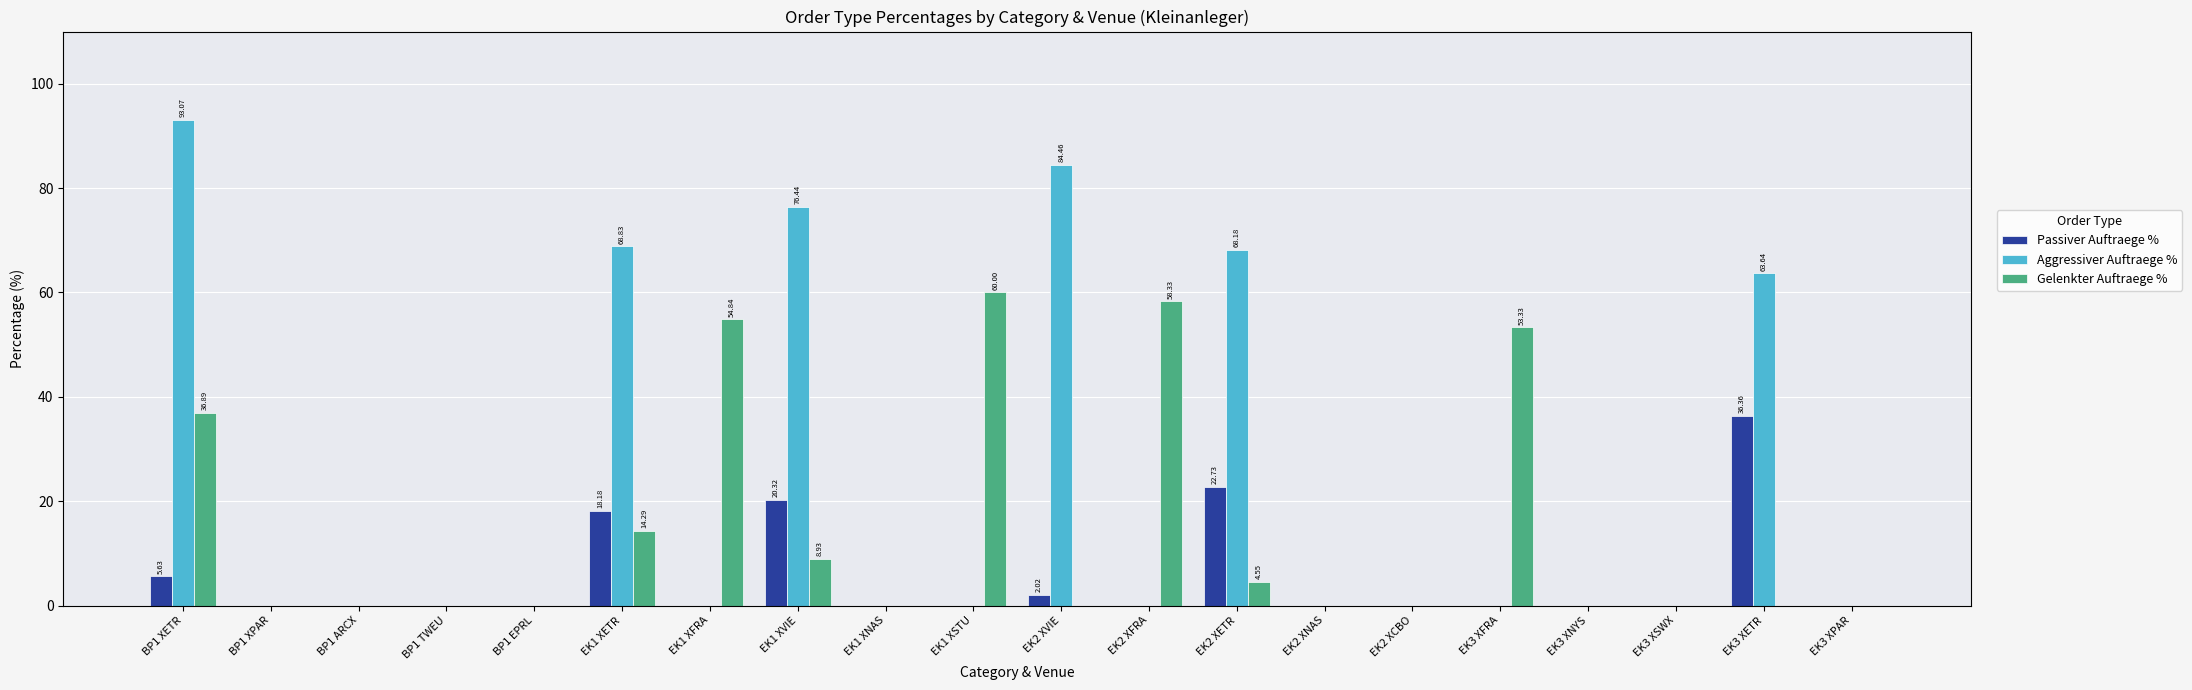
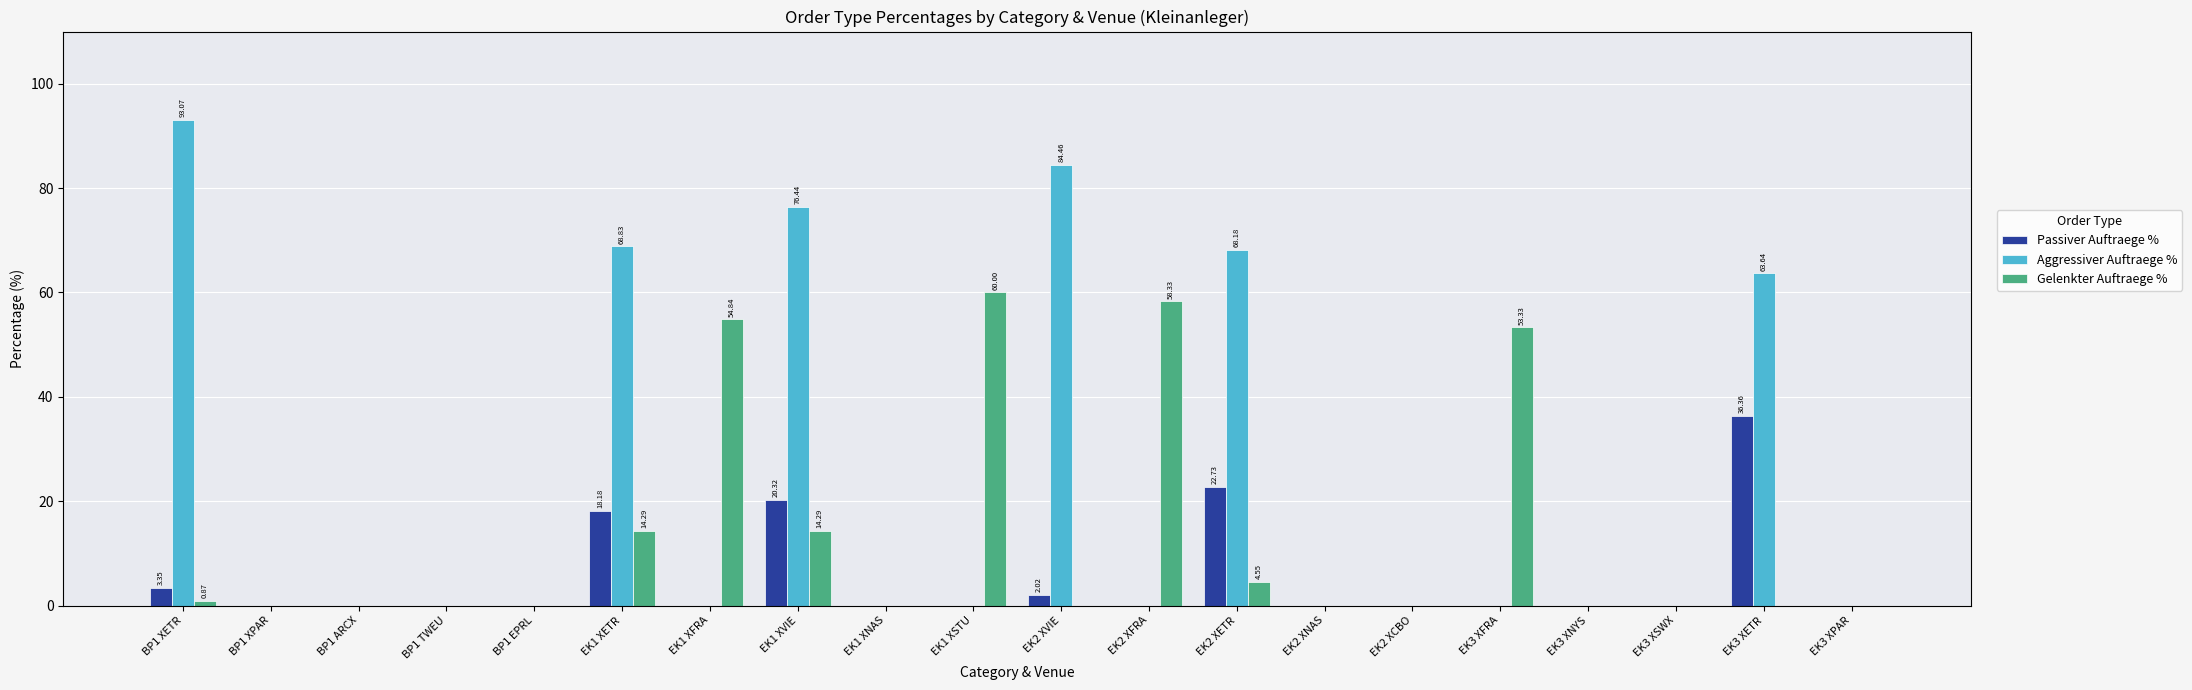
  {
    "Passiver Auftraege %": {
-     "BP1 XETR": 5.63,
+     "BP1 XETR": 3.35,
      "EK1 XETR": 18.18,
      "EK1 XVIE": 20.32,
      "EK2 XVIE": 2.02,
      "EK2 XETR": 22.73,
      "EK3 XETR": 36.36
    },
    "Aggressiver Auftraege %": {
      "BP1 XETR": 93.07,
      "EK1 XETR": 68.83,
      "EK1 XVIE": 76.44,
      "EK2 XVIE": 84.46,
      "EK2 XETR": 68.18,
      "EK3 XETR": 63.64
    },
    "Gelenkter Auftraege %": {
-     "BP1 XETR": 36.89,
+     "BP1 XETR": 0.87,
      "EK1 XETR": 14.29,
      "EK1 XFRA": 54.84,
-     "EK1 XVIE": 8.93,
+     "EK1 XVIE": 14.29,
      "EK1 XSTU": 60.00,
      "EK2 XFRA": 58.33,
      "EK2 XETR": 4.55,
      "EK3 XFRA": 53.33
    }
  }
